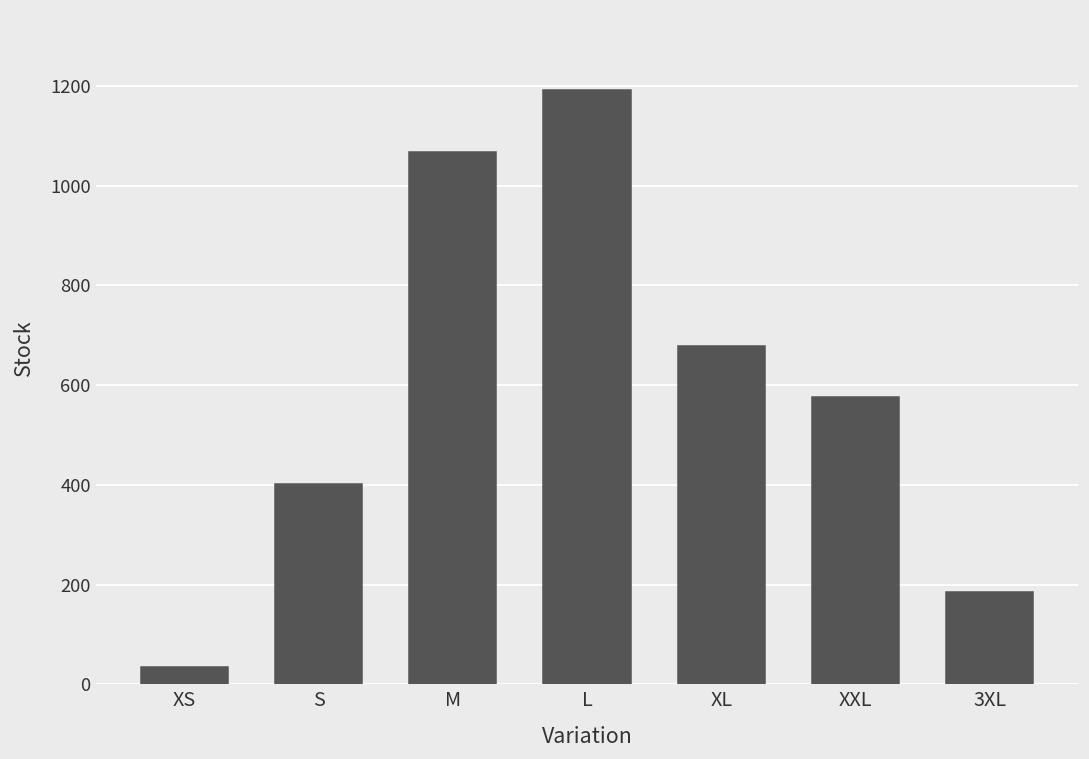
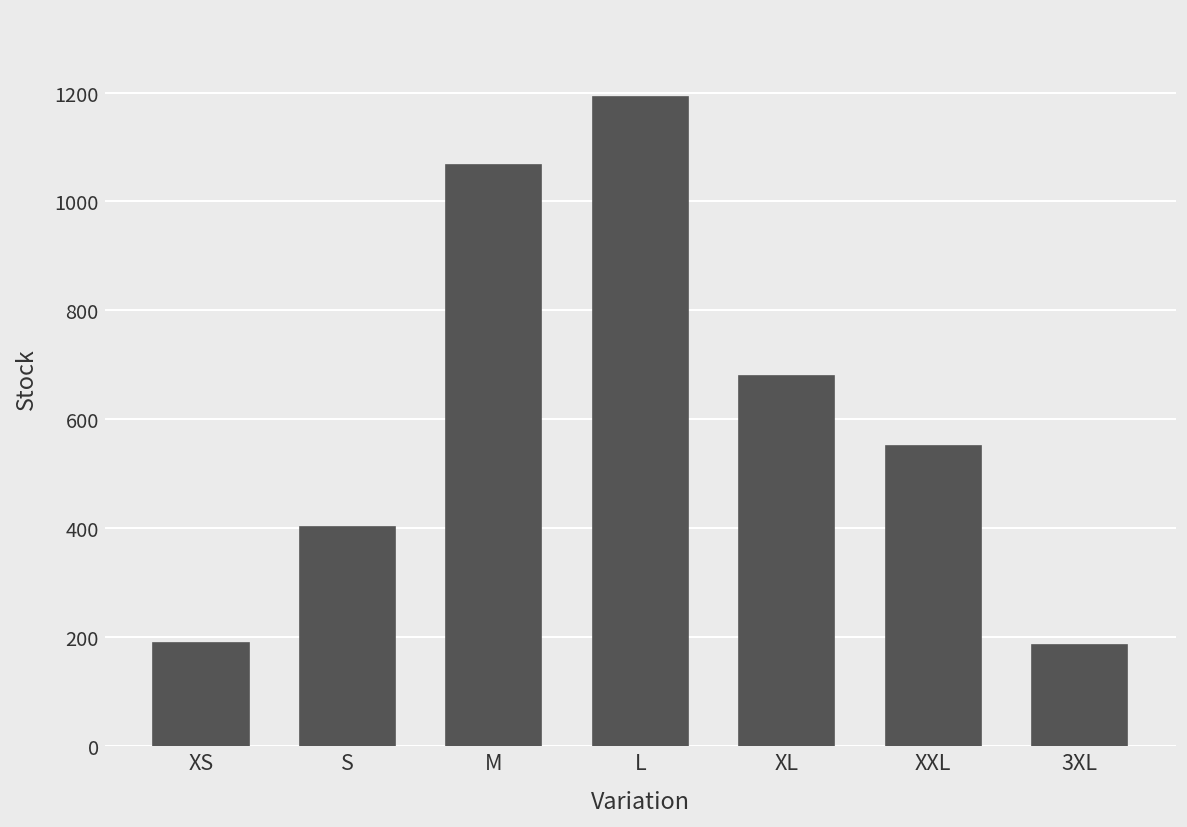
  {
-   "XS": 30,
+   "XS": 190,
    "S": 400,
    "M": 1070,
    "L": 1190,
    "XL": 680,
-   "XXL": 580,
+   "XXL": 550,
    "3XL": 190
  }
